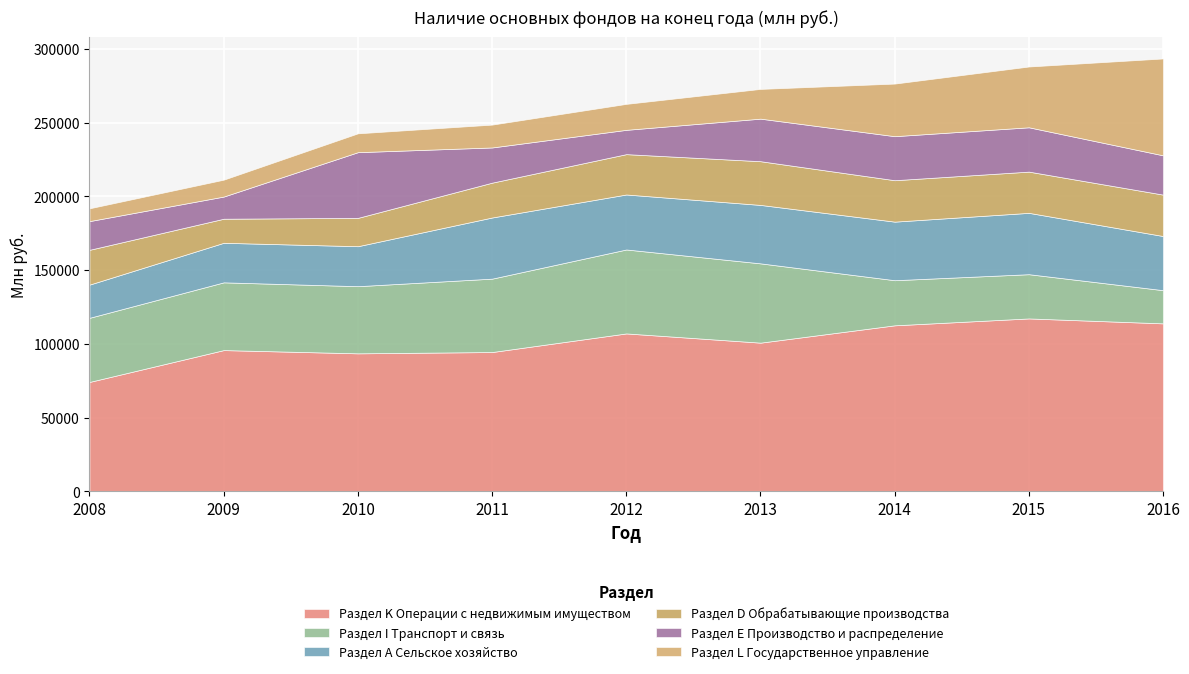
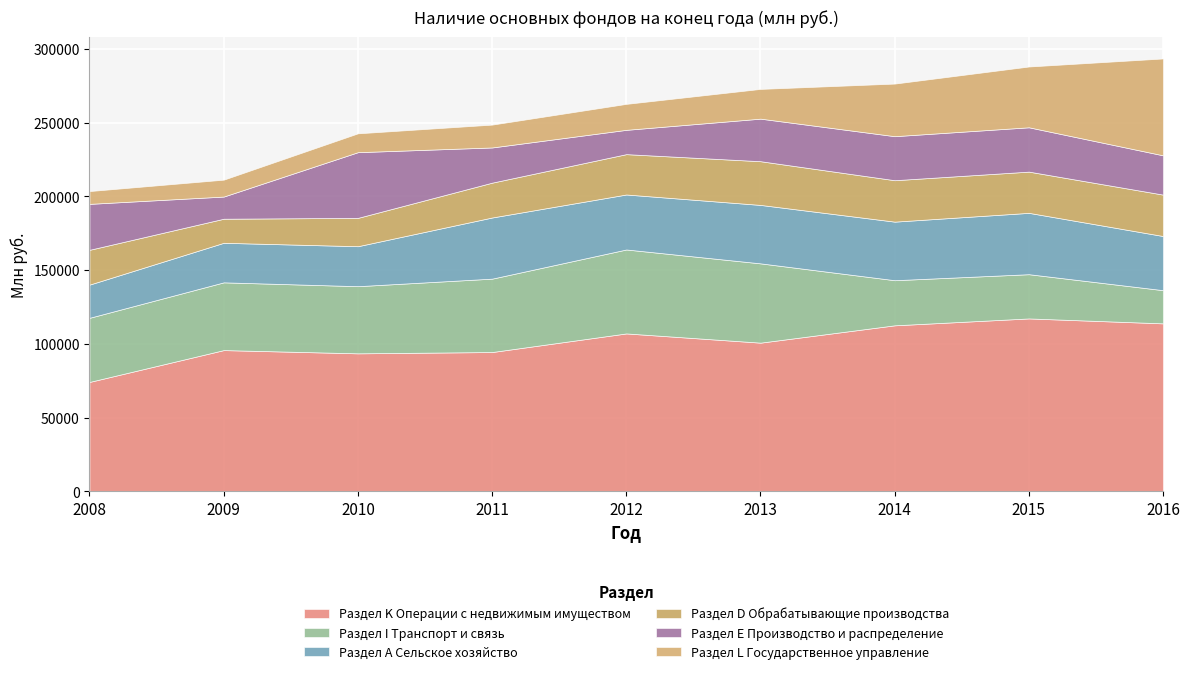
  {
    "Раздел Е Производство и распределение": {
-     "2008": 19000,
+     "2008": 31000,
      "2009": 15000,
      "2010": 45000,
      "2011": 24000,
      "2012": 16000,
      "2013": 29000,
      "2014": 30000,
      "2015": 30000,
      "2016": 27000
    }
  }
